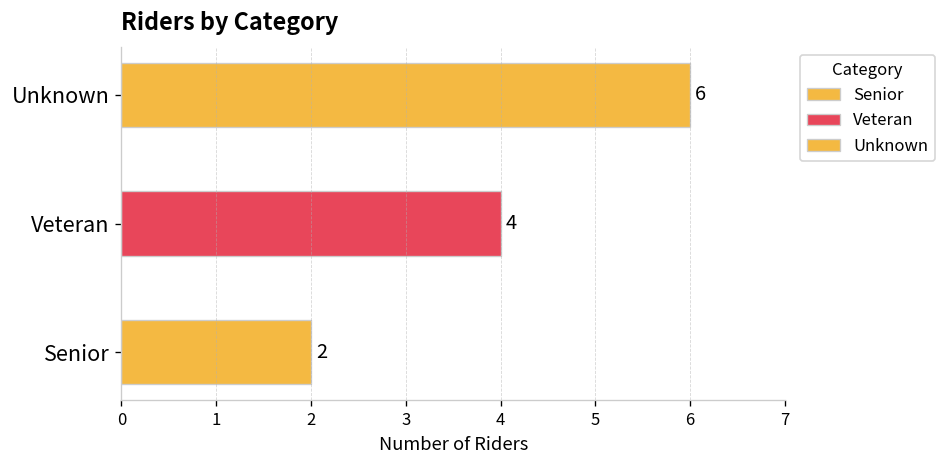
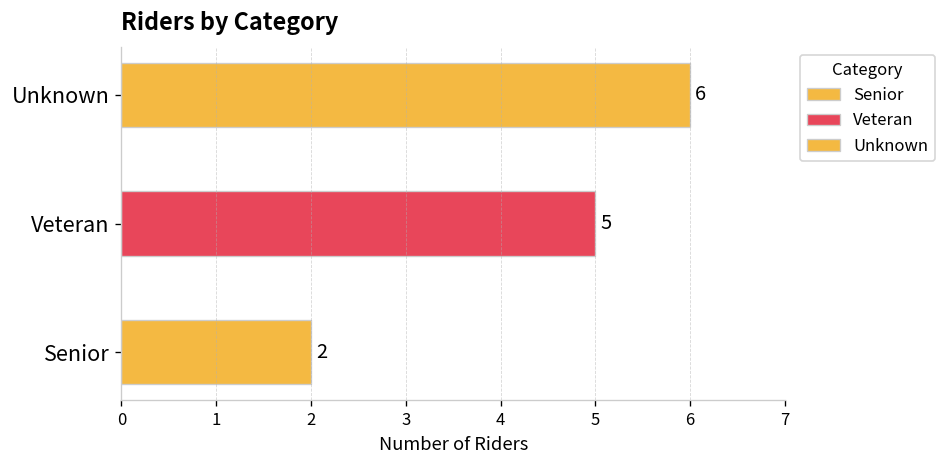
  {
    "Unknown": 6,
-   "Veteran": 4,
+   "Veteran": 5,
    "Senior": 2
  }
